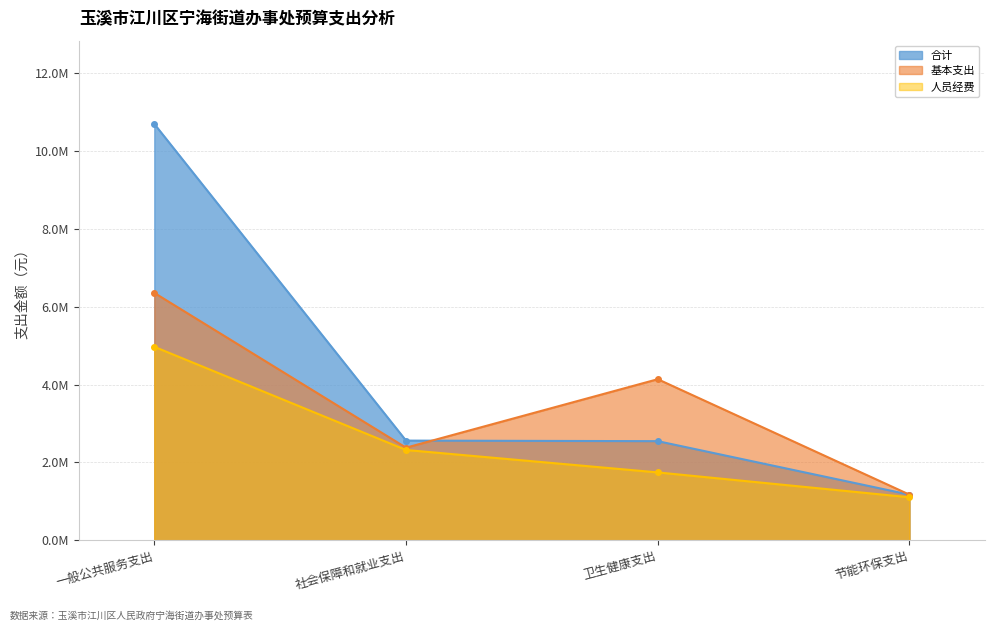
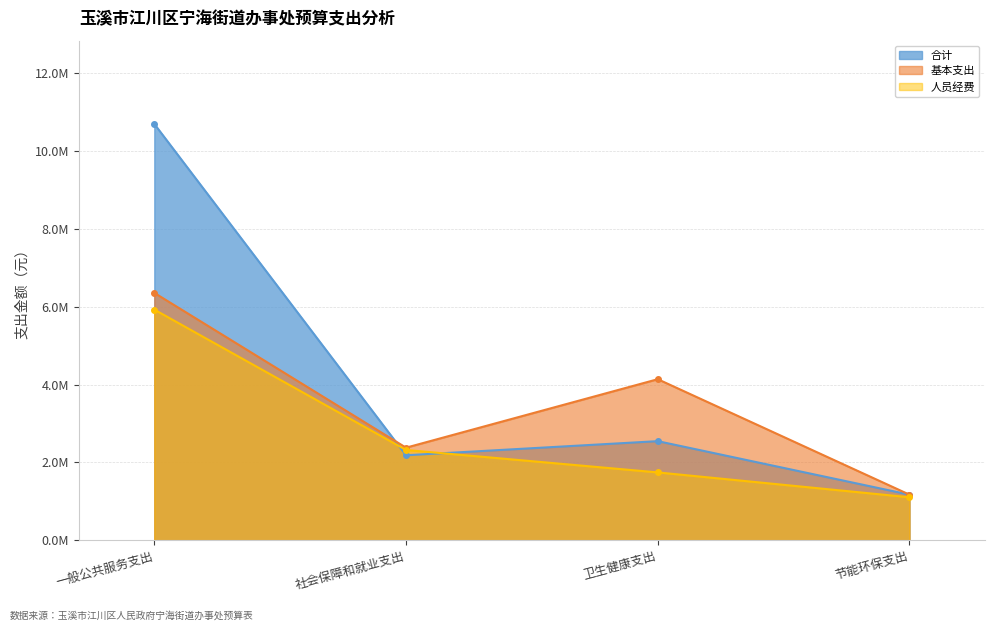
  {
    "合计": {
      "一般公共服务支出": 10700000,
-     "社会保障和就业支出": 2600000,
+     "社会保障和就业支出": 2200000,
      "卫生健康支出": 2500000
    },
    "基本支出": {
      "一般公共服务支出": 6400000,
      "卫生健康支出": 4100000
    },
    "人员经费": {
-     "一般公共服务支出": 5000000,
+     "一般公共服务支出": 5900000,
      "卫生健康支出": 1700000,
      "节能环保支出": 1100000
    }
  }
